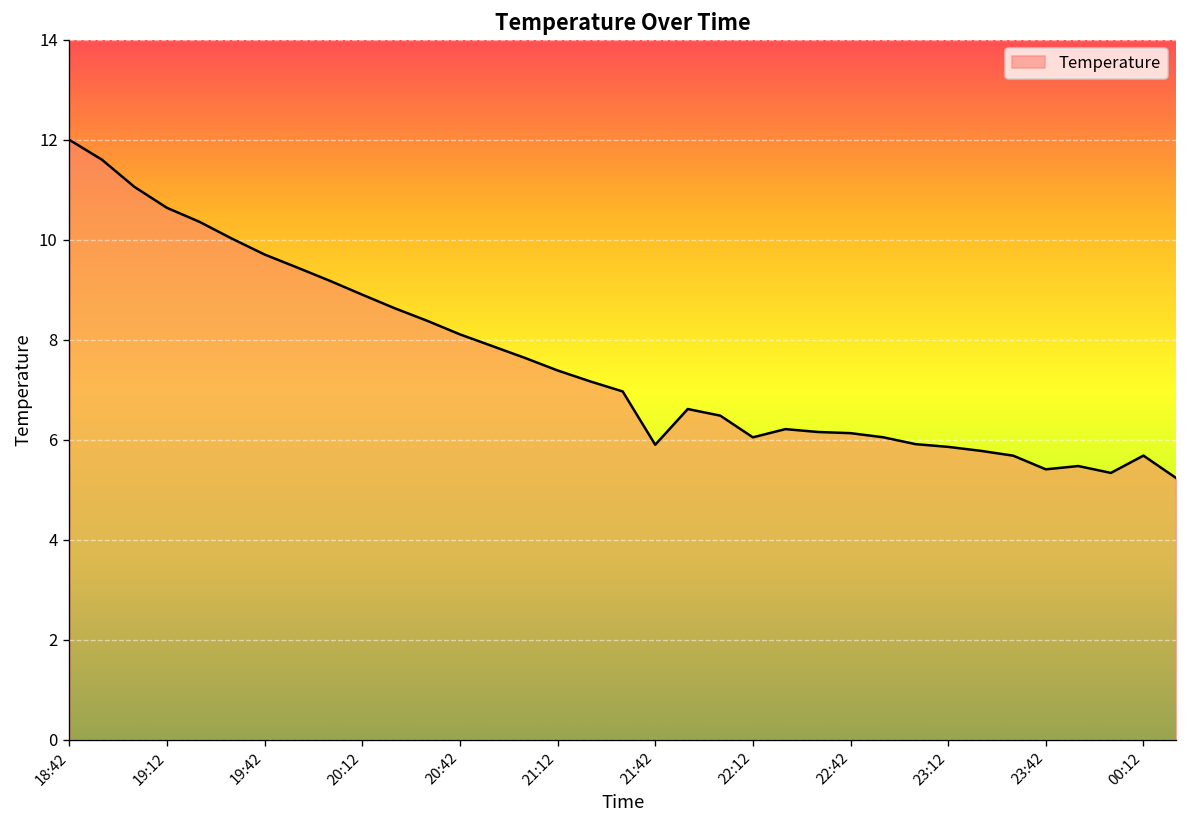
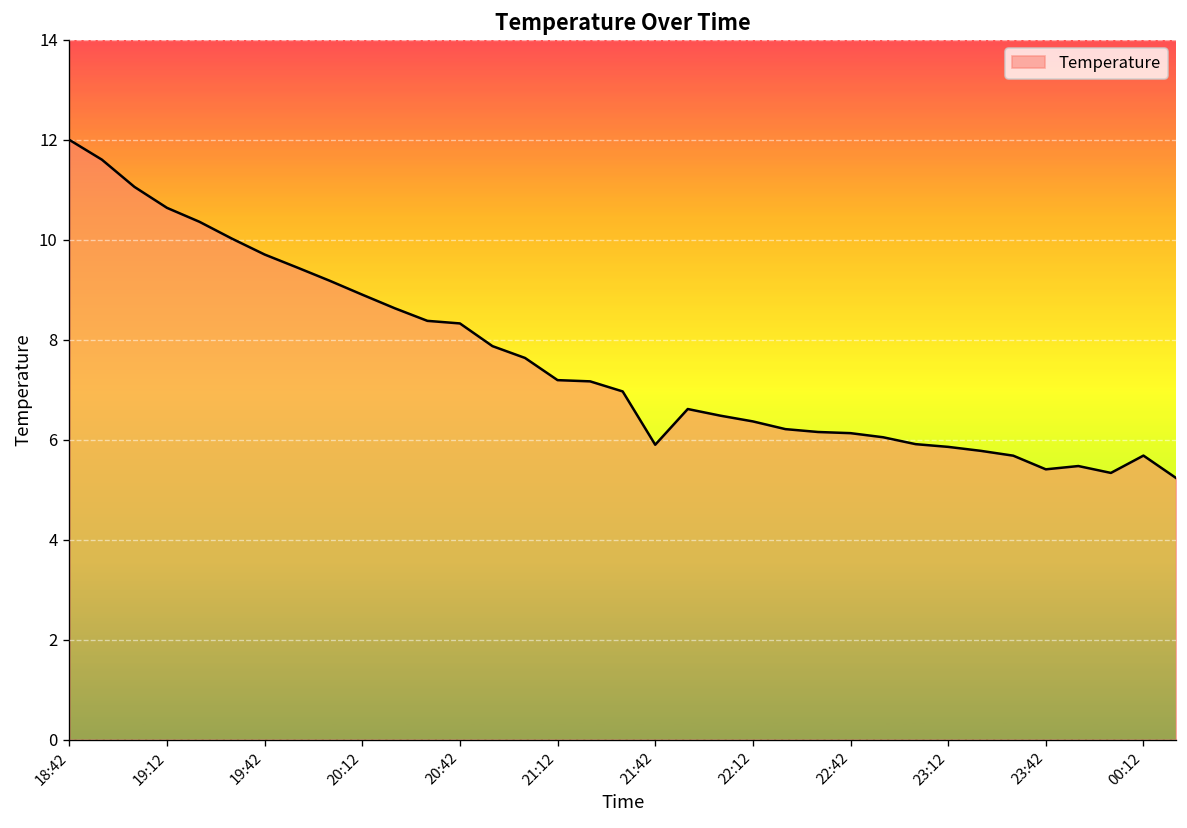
  {
    "18:42": 12.0,
    "19:12": 10.6,
    "19:42": 9.7,
    "20:12": 8.9,
-   "20:42": 8.1,
-   "21:12": 7.4,
+   "20:42": 8.3,
+   "21:12": 7.2,
    "21:42": 5.9,
-   "22:12": 6.0,
+   "22:12": 6.4,
    "22:42": 6.1,
    "23:12": 5.9,
    "23:42": 5.4,
    "00:12": 5.7
  }
